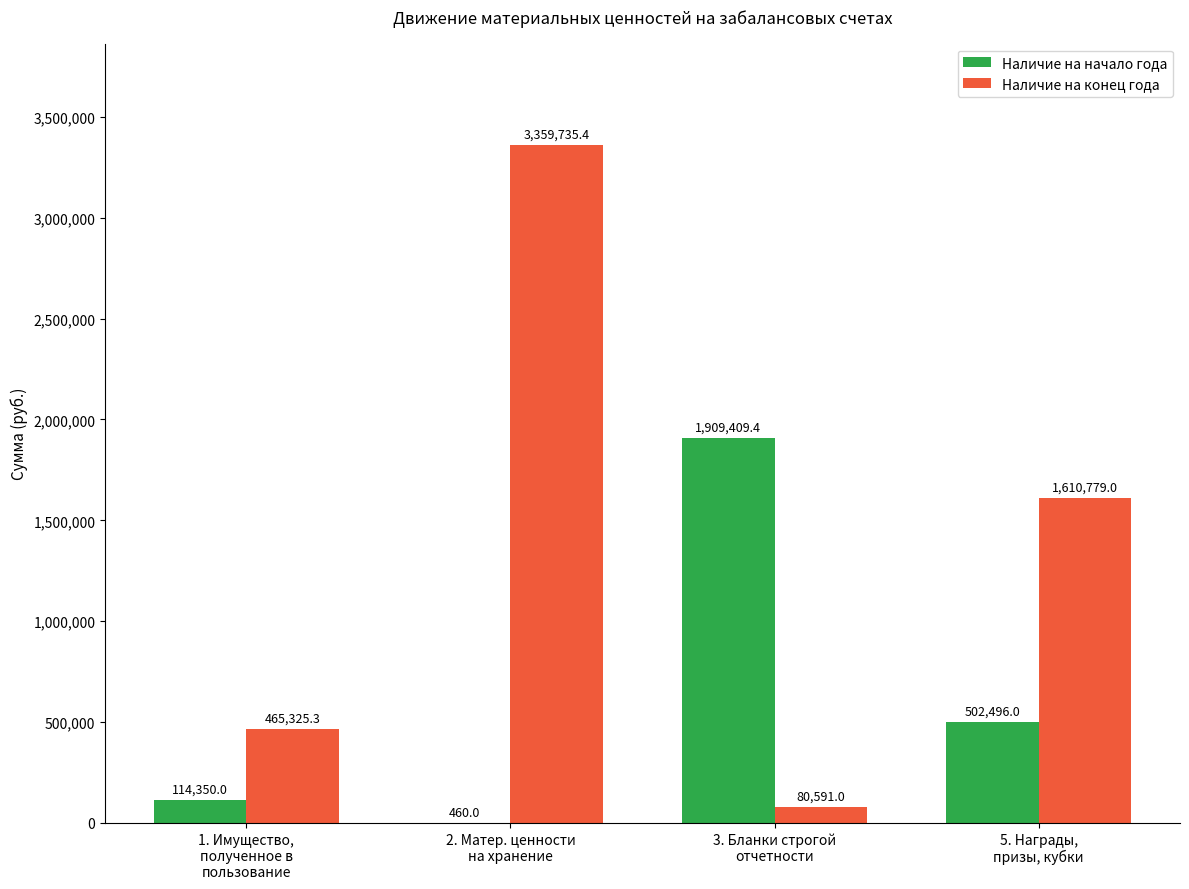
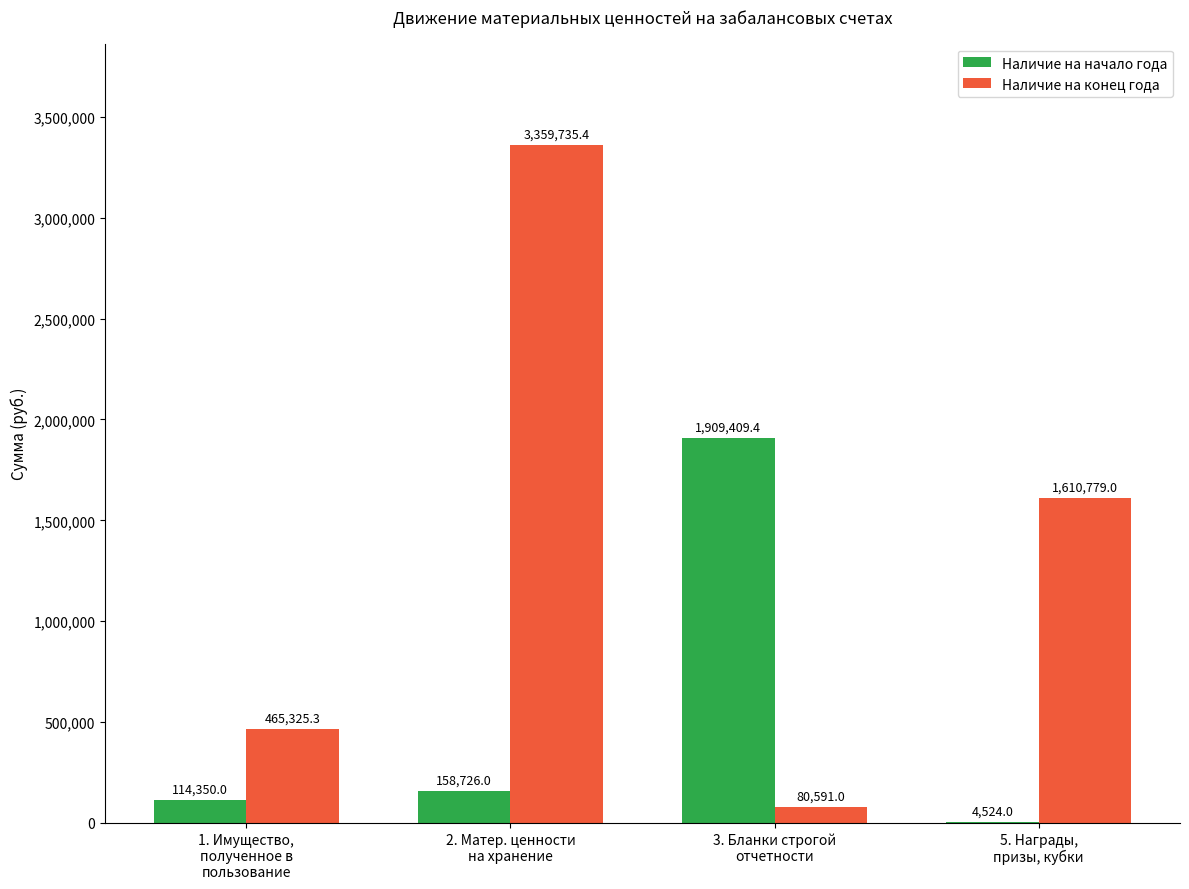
  {
    "Наличие на начало года": {
      "1. Имущество, полученное в пользование": "114,350.0",
-     "2. Матер. ценности на хранение": "460.0",
+     "2. Матер. ценности на хранение": "158,726.0",
      "3. Бланки строгой отчетности": "1,909,409.4",
-     "5. Награды, призы, кубки": "502,496.0"
+     "5. Награды, призы, кубки": "4,524.0"
    },
    "Наличие на конец года": {
      "1. Имущество, полученное в пользование": "465,325.3",
      "2. Матер. ценности на хранение": "3,359,735.4",
      "3. Бланки строгой отчетности": "80,591.0",
      "5. Награды, призы, кубки": "1,610,779.0"
    }
  }
